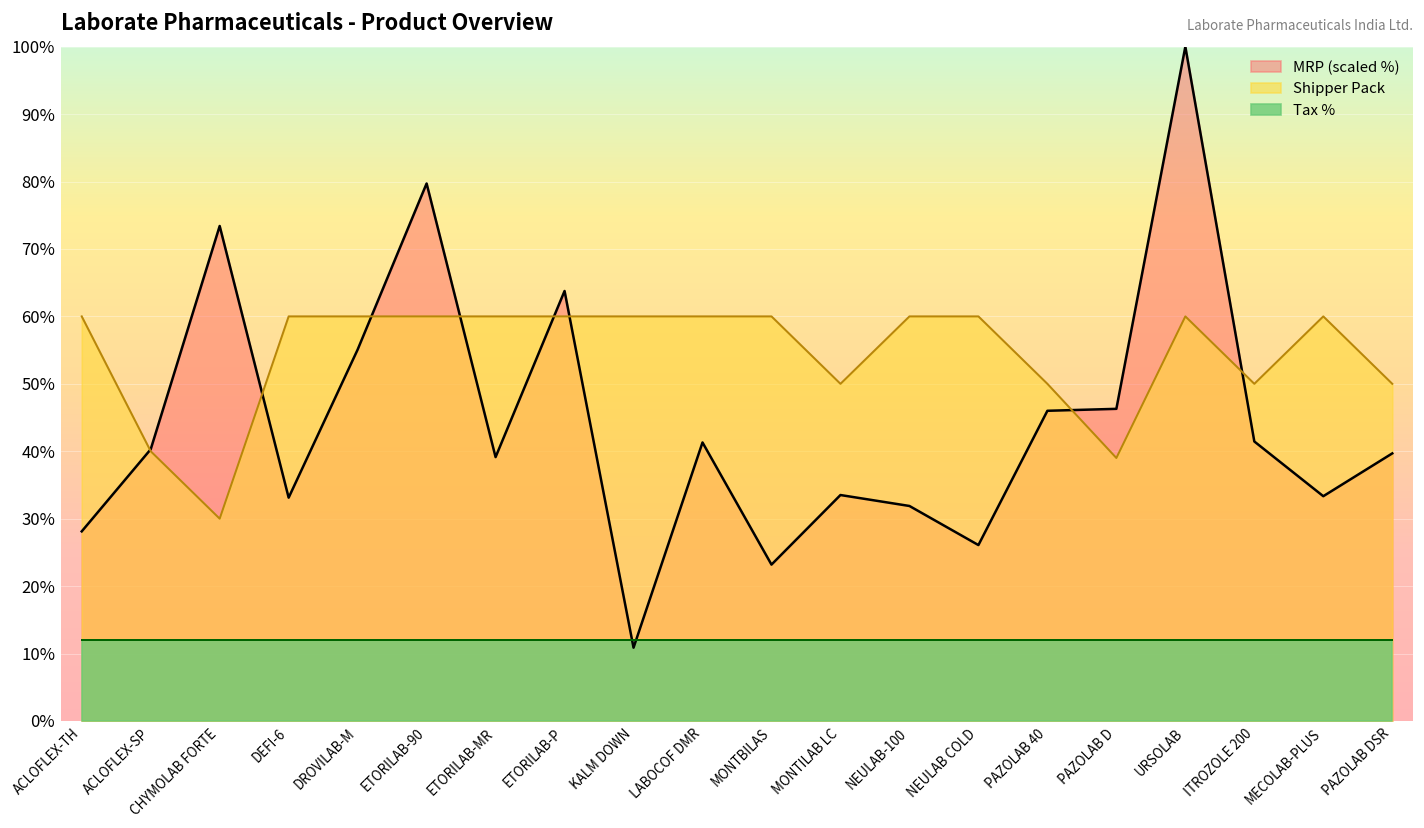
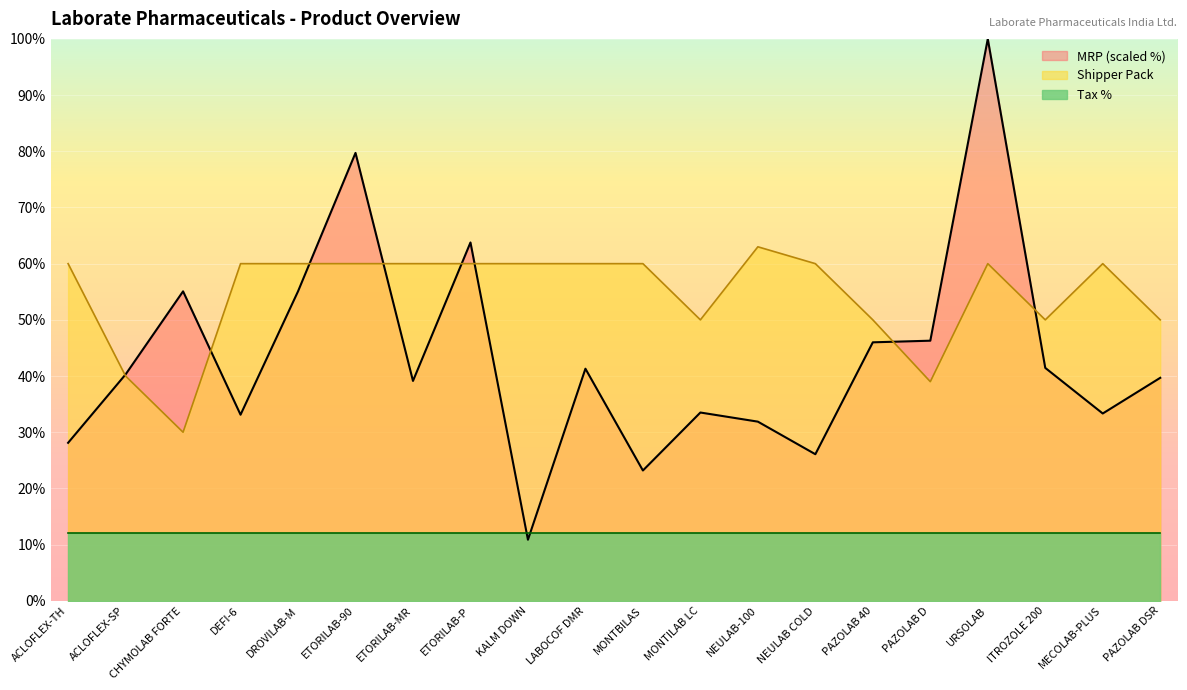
  {
    "MRP (scaled %)": {
      "ACLOFLEX-TH": "28%",
-     "CHYMOLAB FORTE": "73%",
+     "CHYMOLAB FORTE": "55%",
      "DEFI-6": "33%",
      "DROVILAB-M": "55%",
      "ETORILAB-90": "80%",
      "ETORILAB-MR": "39%",
      "ETORILAB-P": "64%",
      "KALM DOWN": "11%",
      "LABOCOF DMR": "41%",
      "MONTBILAS": "23%",
      "MONTILAB LC": "34%",
      "NEULAB-100": "32%",
      "NEULAB COLD": "26%",
      "PAZOLAB 40": "46%",
      "PAZOLAB D": "46%",
      "URSOLAB": "100%",
      "ITROZOLE 200": "41%",
      "MECOLAB-PLUS": "33%",
      "PAZOLAB DSR": "40%"
    },
    "Shipper Pack": {
      "ACLOFLEX-TH": "60%",
      "CHYMOLAB FORTE": "30%",
      "DEFI-6": "60%",
      "DROVILAB-M": "60%",
      "ETORILAB-90": "60%",
      "ETORILAB-MR": "60%",
      "ETORILAB-P": "60%",
      "KALM DOWN": "60%",
      "LABOCOF DMR": "60%",
      "MONTBILAS": "60%",
      "MONTILAB LC": "50%",
-     "NEULAB-100": "60%",
+     "NEULAB-100": "63%",
      "NEULAB COLD": "60%",
      "PAZOLAB 40": "50%",
      "PAZOLAB D": "39%",
      "URSOLAB": "60%",
      "ITROZOLE 200": "50%",
      "MECOLAB-PLUS": "60%",
      "PAZOLAB DSR": "50%"
    },
    "Tax %": {
      "ACLOFLEX-TH": "12%",
      "ACLOFLEX-SP": "12%",
      "CHYMOLAB FORTE": "12%",
      "DEFI-6": "12%",
      "DROVILAB-M": "12%",
      "ETORILAB-90": "12%",
      "ETORILAB-MR": "12%",
      "ETORILAB-P": "12%",
      "KALM DOWN": "12%",
      "LABOCOF DMR": "12%",
      "MONTBILAS": "12%",
      "MONTILAB LC": "12%",
      "NEULAB-100": "12%",
      "NEULAB COLD": "12%",
      "PAZOLAB 40": "12%",
      "PAZOLAB D": "12%",
      "URSOLAB": "12%",
      "ITROZOLE 200": "12%",
      "MECOLAB-PLUS": "12%",
      "PAZOLAB DSR": "12%"
    }
  }
